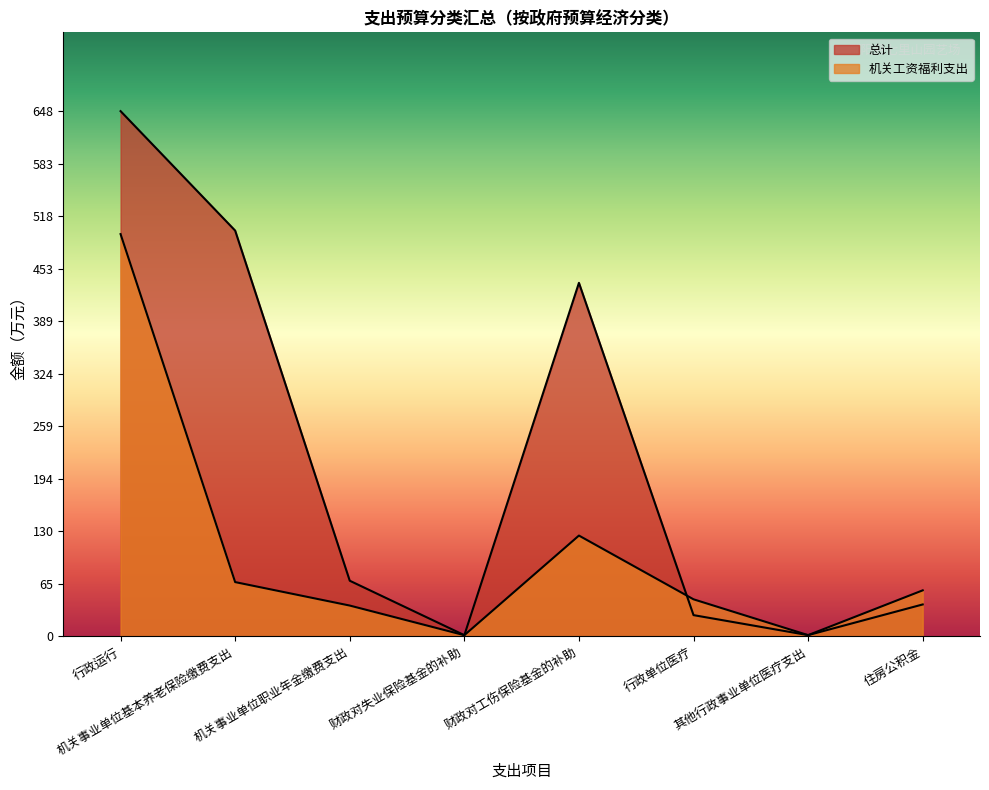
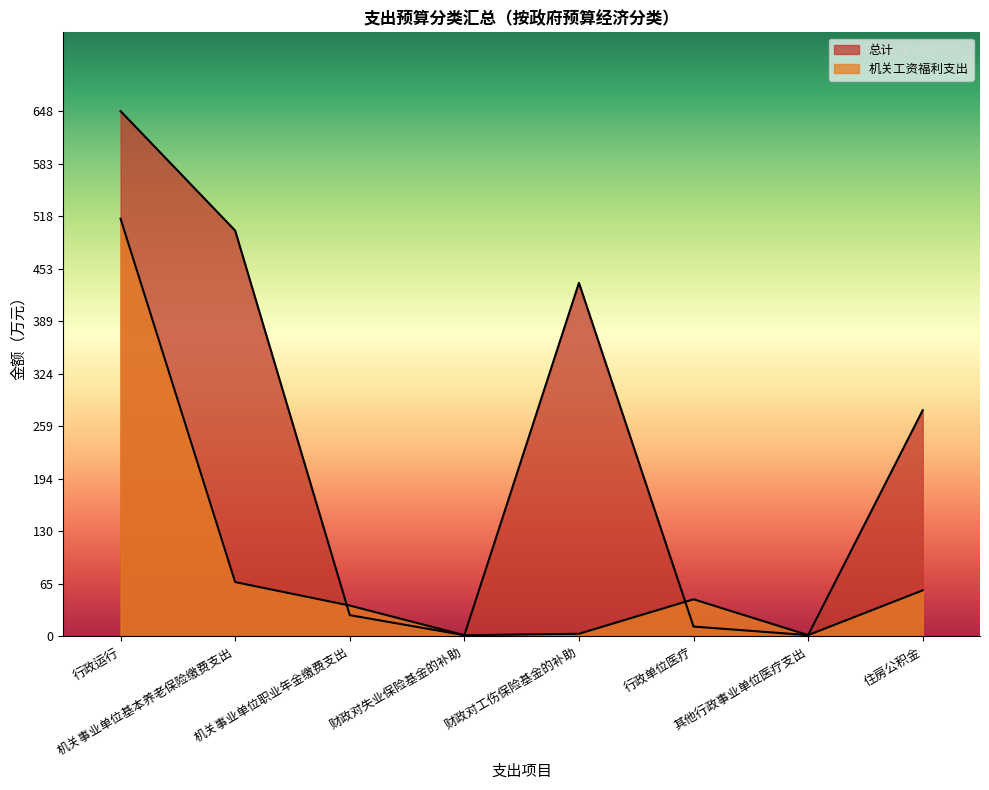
  {
    "总计": {
      "行政运行": 650,
      "机关事业单位基本养老保险缴费支出": 500,
-     "机关事业单位职业年金缴费支出": 70,
+     "机关事业单位职业年金缴费支出": 30,
      "财政对工伤保险基金的补助": 440,
-     "行政单位医疗": 30,
-     "住房公积金": 40
+     "行政单位医疗": 10,
+     "住房公积金": 280
    },
    "机关工资福利支出": {
-     "行政运行": 500,
+     "行政运行": 520,
      "机关事业单位基本养老保险缴费支出": 70,
      "机关事业单位职业年金缴费支出": 40,
-     "财政对工伤保险基金的补助": 120,
+     "财政对工伤保险基金的补助": 0,
      "行政单位医疗": 50,
      "住房公积金": 60
    }
  }
